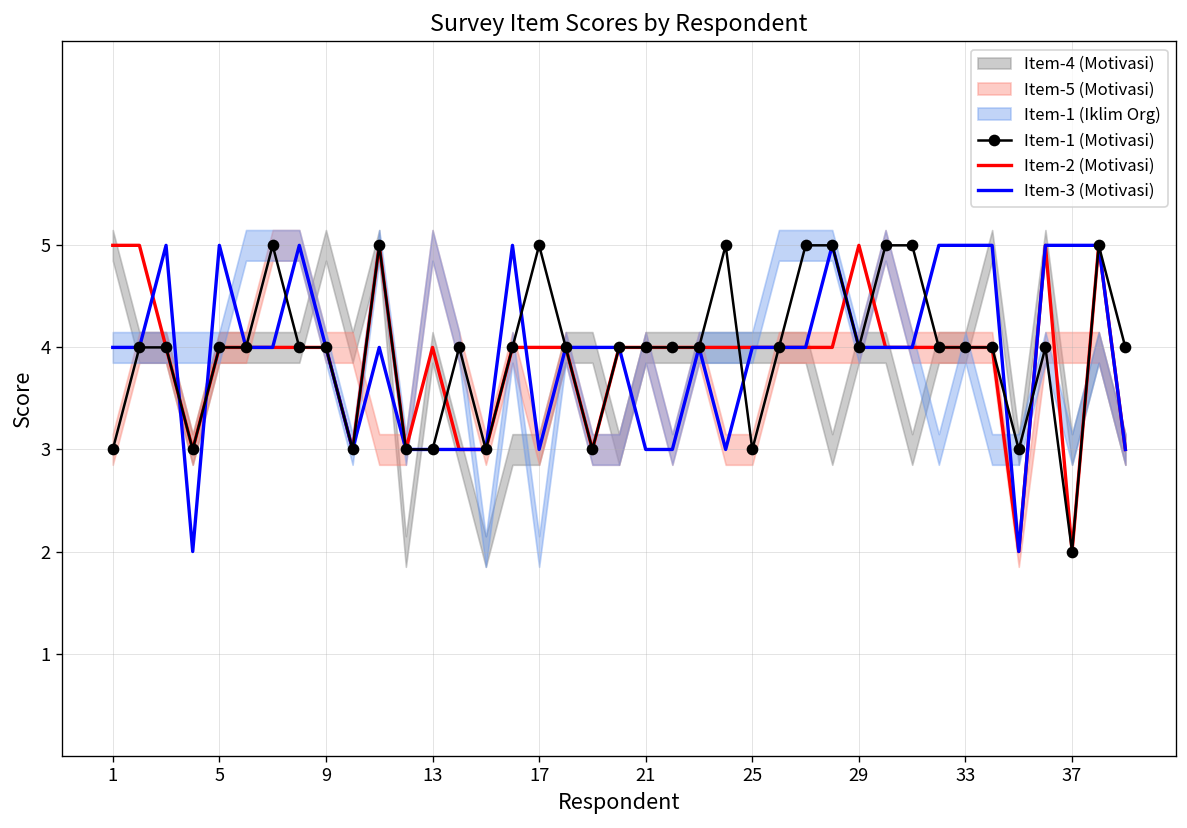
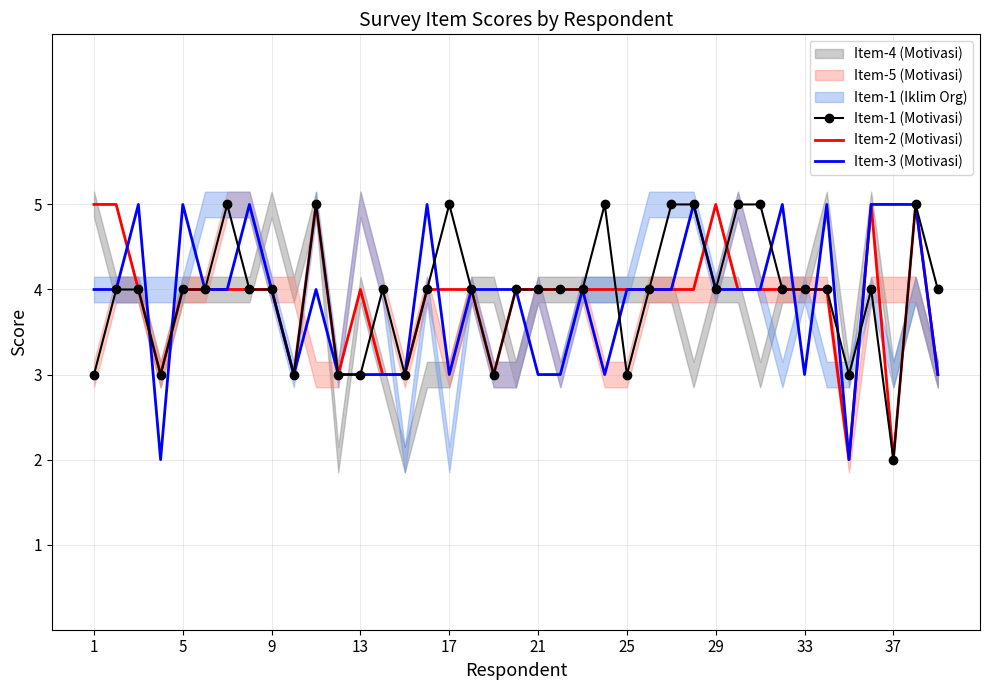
  {
    "Item-1 (Motivasi)": {
      "1": 3,
      "17": 5,
      "25": 3
    },
    "Item-2 (Motivasi)": {
      "1": 5,
      "13": 4,
      "17": 4,
      "29": 5
    },
    "Item-3 (Motivasi)": {
      "1": 4,
      "5": 5,
      "17": 3,
      "21": 3,
-     "33": 5,
+     "33": 3,
      "37": 5
    }
  }
